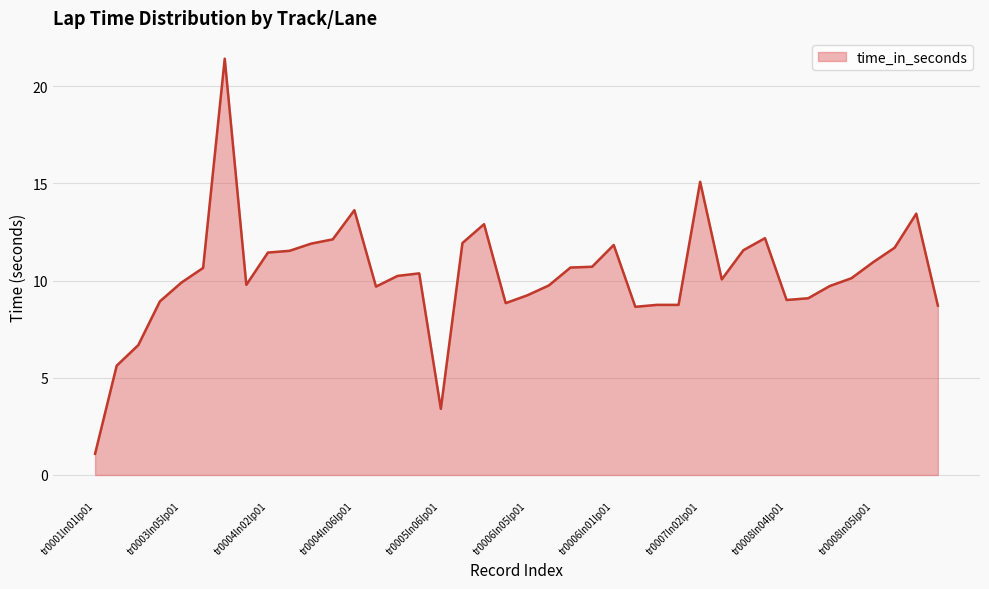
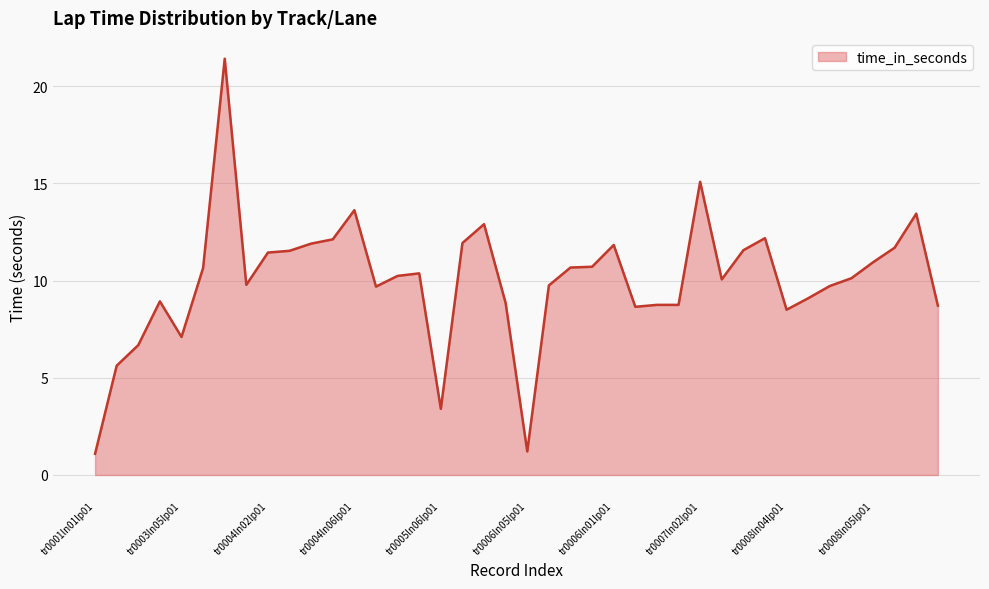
  {
    "tr0001ln01lp01": 1.1,
-   "tr0003ln05lp01": 9.9,
+   "tr0003ln05lp01": 7.1,
    "tr0004ln02lp01": 11.4,
    "tr0004ln06lp01": 13.6,
    "tr0005ln06lp01": 3.4,
-   "tr0006ln05lp01": 9.2,
+   "tr0006ln05lp01": 1.2,
    "tr0006ln01lp01": 11.8,
    "tr0007ln02lp01": 15.1,
-   "tr0008ln04lp01": 9.0,
+   "tr0008ln04lp01": 8.5,
    "tr0008ln05lp01": 10.9
  }
